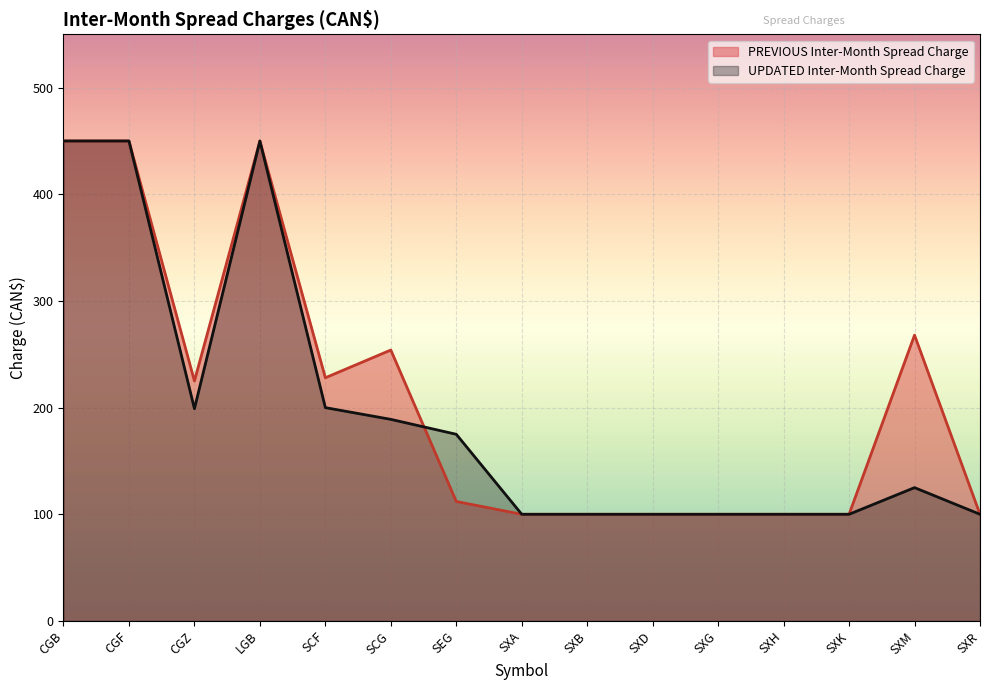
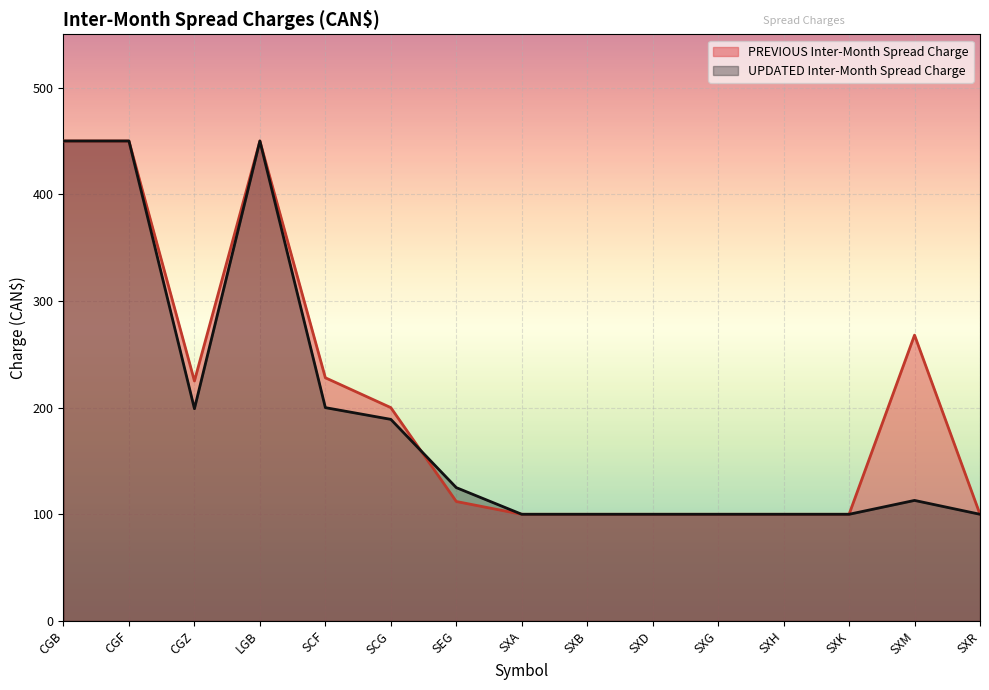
  {
    "PREVIOUS Inter-Month Spread Charge": {
      "CGZ": 225,
      "SCF": 228,
-     "SCG": 254,
+     "SCG": 200,
      "SEG": 112,
      "SXM": 268
    },
    "UPDATED Inter-Month Spread Charge": {
      "CGZ": 199,
      "SCF": 200,
      "SCG": 189,
-     "SEG": 175,
-     "SXM": 125
+     "SEG": 125,
+     "SXM": 113
    }
  }
